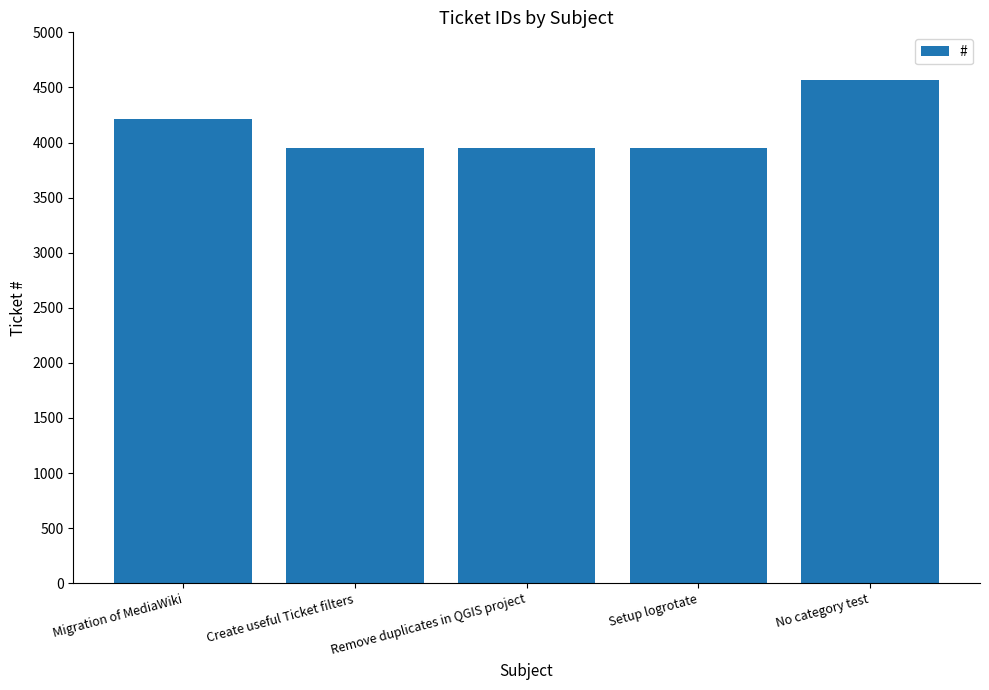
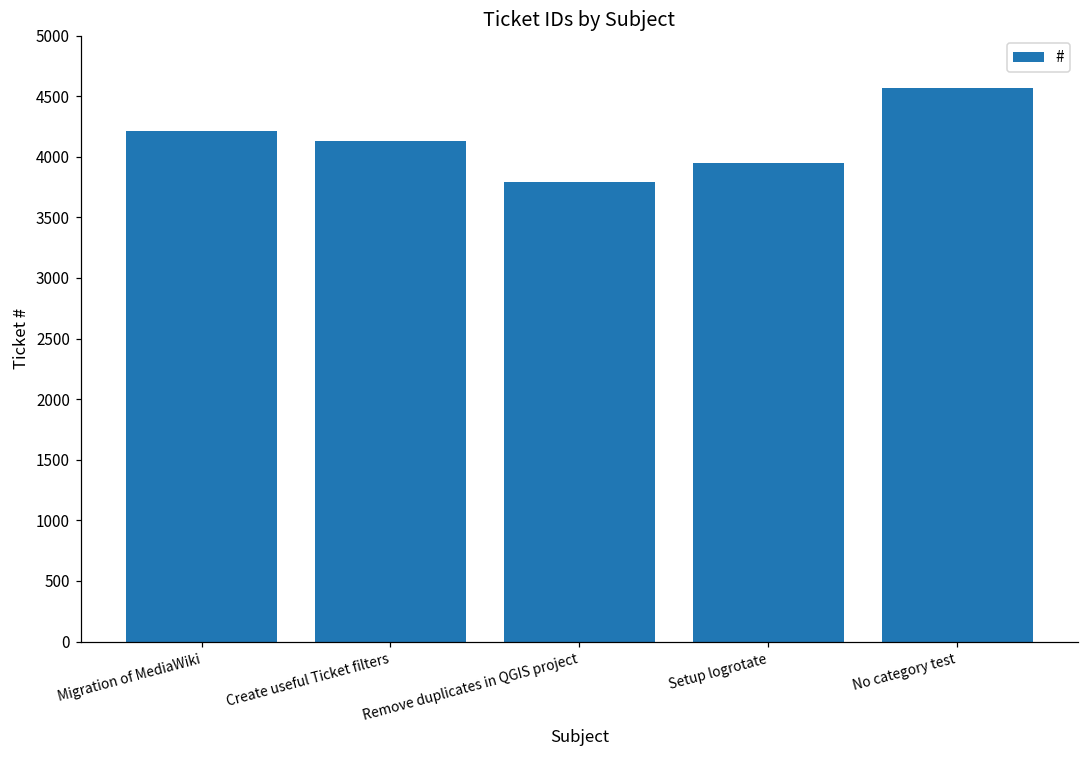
  {
    "Migration of MediaWiki": 4220,
-   "Create useful Ticket filters": 3950,
-   "Remove duplicates in QGIS project": 3950,
+   "Create useful Ticket filters": 4130,
+   "Remove duplicates in QGIS project": 3790,
    "Setup logrotate": 3950,
    "No category test": 4570
  }
